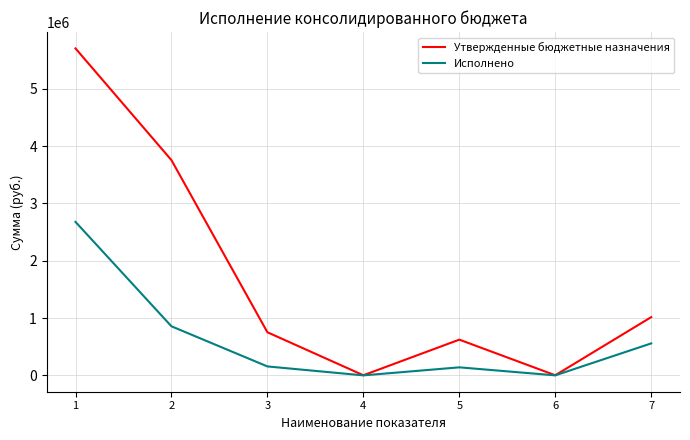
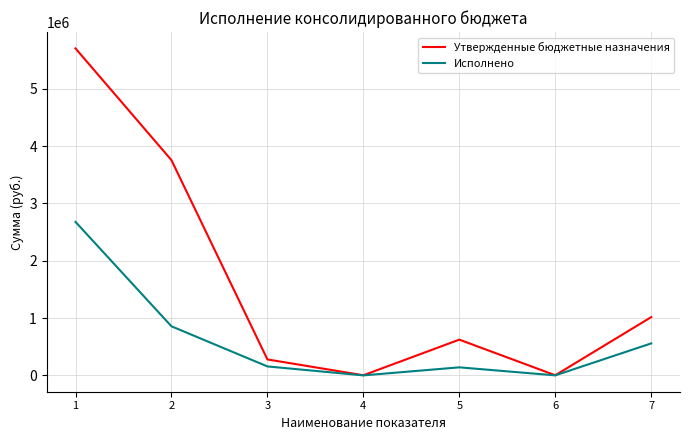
  {
    "Утвержденные бюджетные назначения": {
      "1": 5700000,
      "2": 3800000,
-     "3": 800000,
+     "3": 300000,
      "5": 600000,
      "7": 1000000
    },
    "Исполнено": {
      "1": 2700000,
      "2": 900000,
      "3": 200000,
      "5": 100000,
      "7": 600000
    }
  }
